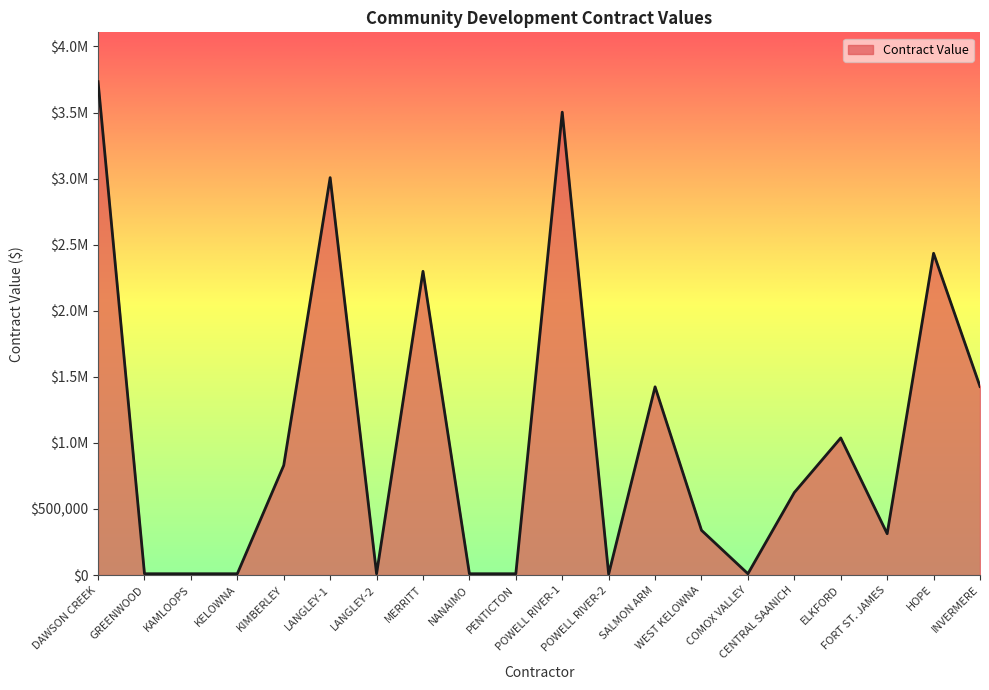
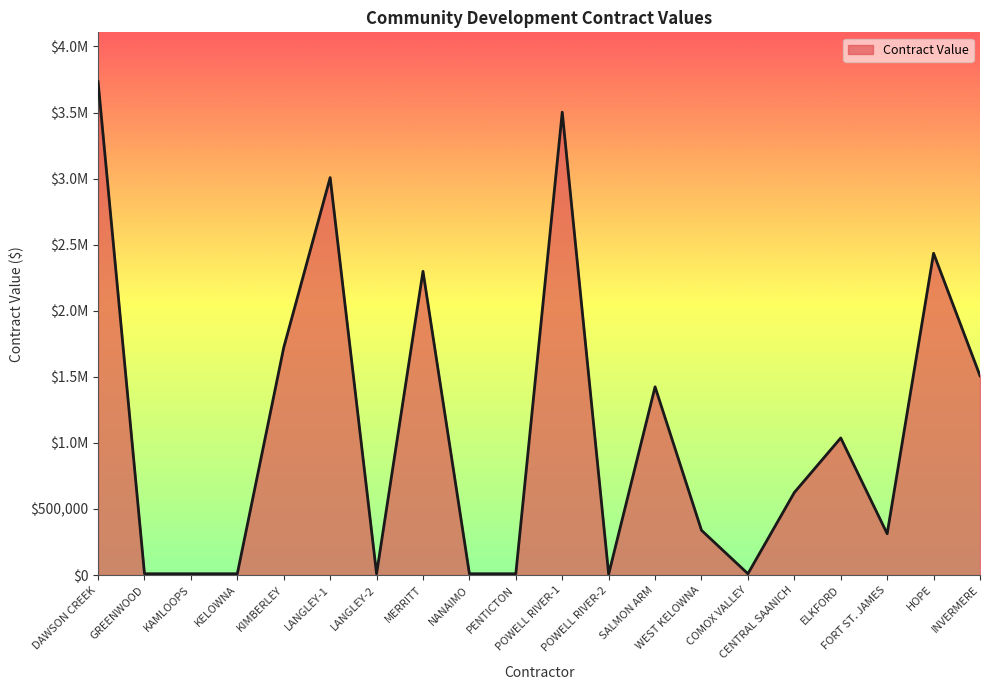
  {
    "DAWSON CREEK": "$3,730,000",
    "GREENWOOD": "$10,000",
    "KAMLOOPS": "$10,000",
    "KELOWNA": "$10,000",
-   "KIMBERLEY": "$830,000",
+   "KIMBERLEY": "$1,720,000",
    "LANGLEY-1": "$3,010,000",
    "LANGLEY-2": "$10,000",
    "MERRITT": "$2,300,000",
    "NANAIMO": "$10,000",
    "PENTICTON": "$10,000",
    "POWELL RIVER-1": "$3,500,000",
    "POWELL RIVER-2": "$10,000",
    "SALMON ARM": "$1,420,000",
    "WEST KELOWNA": "$340,000",
    "COMOX VALLEY": "$10,000",
    "CENTRAL SAANICH": "$620,000",
    "ELKFORD": "$1,040,000",
    "FORT ST. JAMES": "$310,000",
    "HOPE": "$2,430,000",
-   "INVERMERE": "$1,430,000"
+   "INVERMERE": "$1,510,000"
  }
